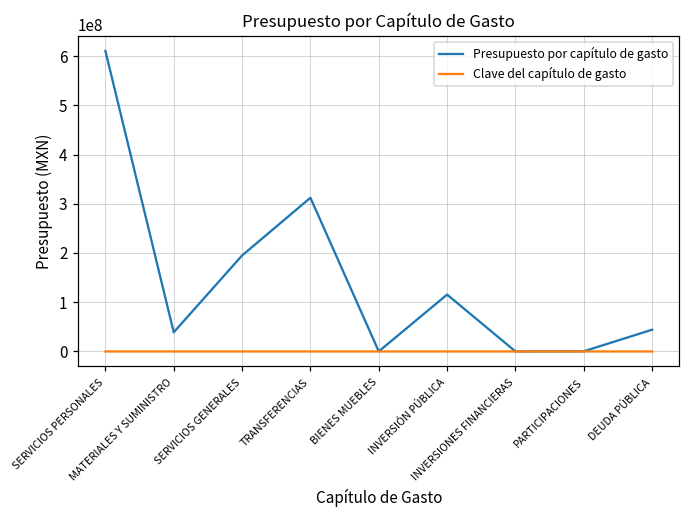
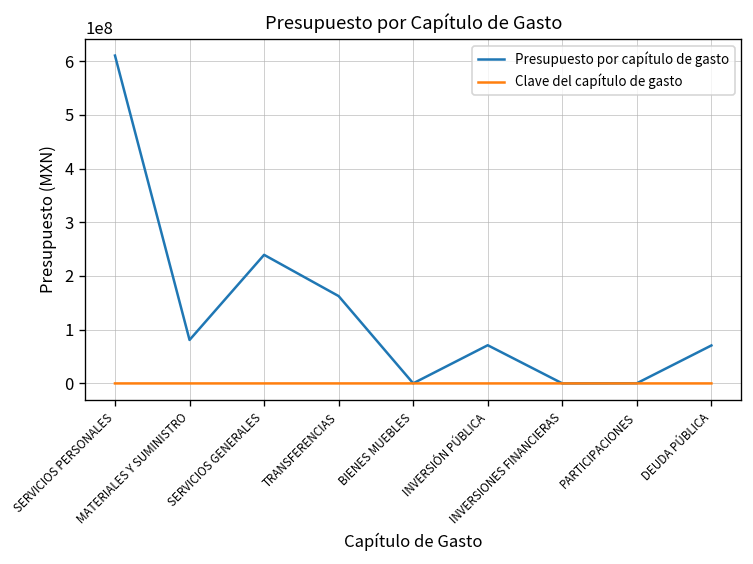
  {
    "Presupuesto por capítulo de gasto": {
      "SERVICIOS PERSONALES": 610000000,
-     "MATERIALES Y SUMINISTRO": 40000000,
-     "SERVICIOS GENERALES": 190000000,
-     "TRANSFERENCIAS": 310000000,
-     "INVERSIÓN PÚBLICA": 120000000,
-     "DEUDA PÚBLICA": 40000000
+     "MATERIALES Y SUMINISTRO": 80000000,
+     "SERVICIOS GENERALES": 240000000,
+     "TRANSFERENCIAS": 160000000,
+     "INVERSIÓN PÚBLICA": 70000000,
+     "DEUDA PÚBLICA": 70000000
    },
    "Clave del capítulo de gasto": {
      "SERVICIOS PERSONALES": 0,
      "MATERIALES Y SUMINISTRO": 0,
      "SERVICIOS GENERALES": 0,
      "TRANSFERENCIAS": 0,
      "INVERSIÓN PÚBLICA": 0,
      "DEUDA PÚBLICA": 0
    }
  }
